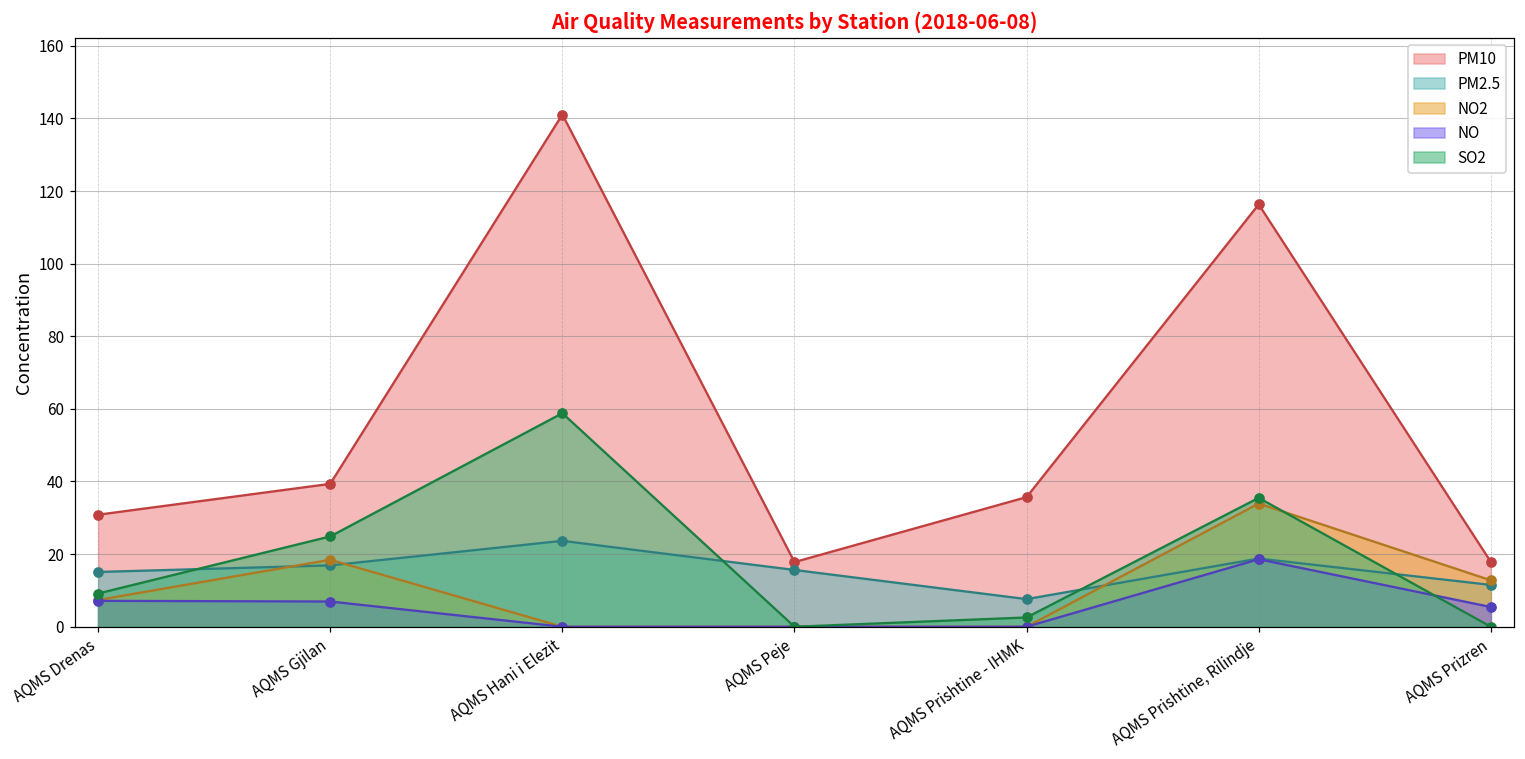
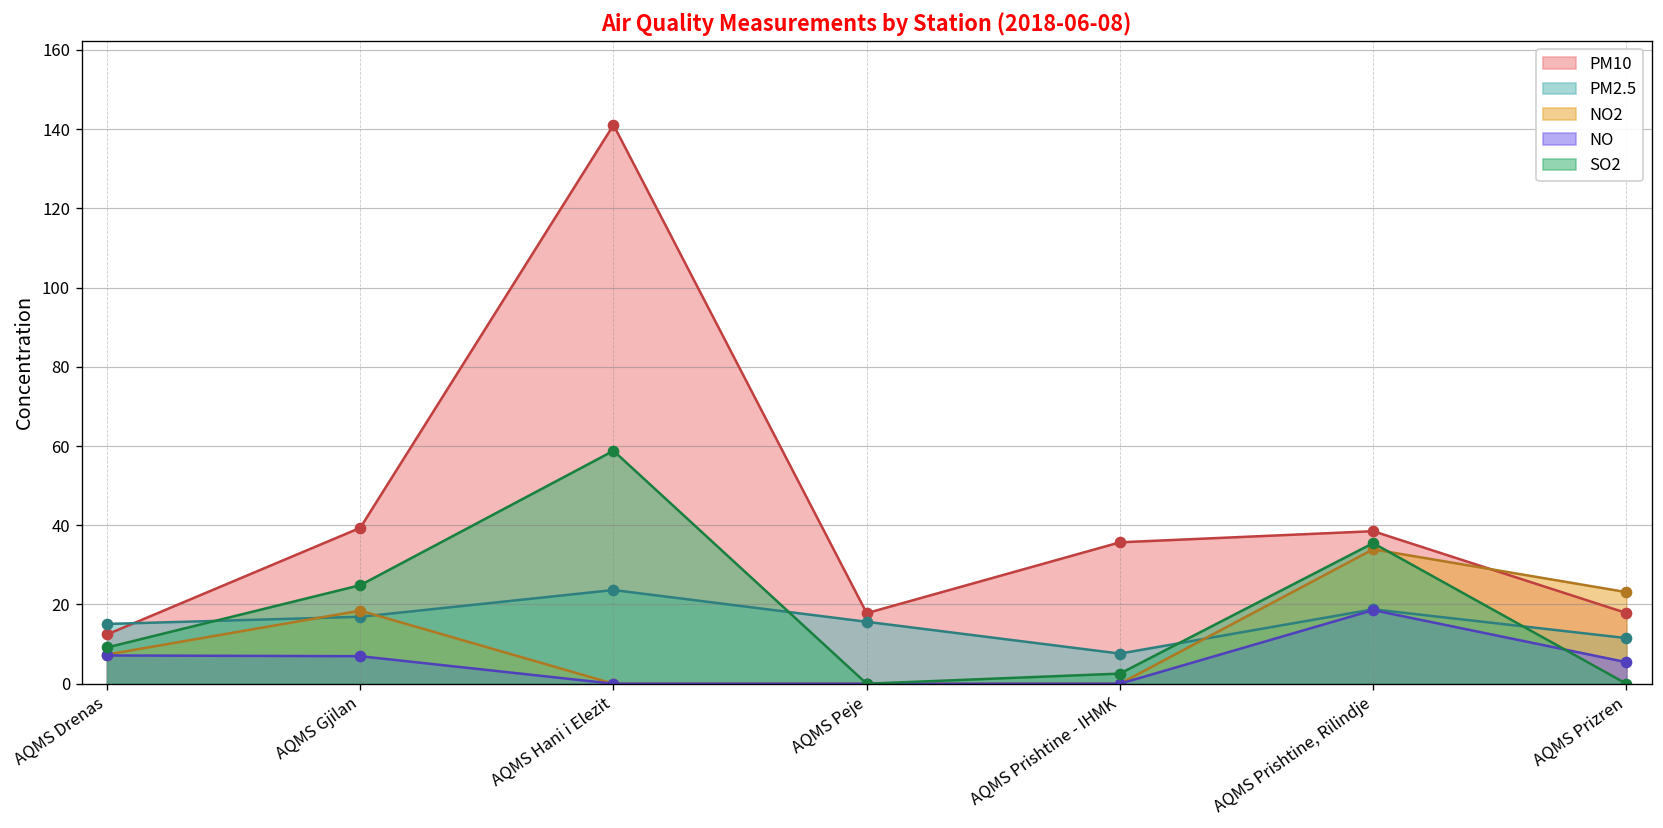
  {
    "PM10": {
-     "AQMS Drenas": 31,
+     "AQMS Drenas": 12,
      "AQMS Gjilan": 39,
      "AQMS Hani i Elezit": 141,
      "AQMS Peje": 18,
      "AQMS Prishtine - IHMK": 36,
-     "AQMS Prishtine, Rilindje": 116,
+     "AQMS Prishtine, Rilindje": 39,
      "AQMS Prizren": 18
    },
    "PM2.5": {
      "AQMS Drenas": 15,
      "AQMS Gjilan": 17,
      "AQMS Hani i Elezit": 24,
      "AQMS Peje": 16,
      "AQMS Prishtine - IHMK": 8,
      "AQMS Prizren": 12
    },
    "NO2": {
      "AQMS Gjilan": 18,
      "AQMS Prishtine, Rilindje": 34,
-     "AQMS Prizren": 13
+     "AQMS Prizren": 23
    },
    "NO": {
      "AQMS Gjilan": 7,
      "AQMS Prizren": 5
    },
    "SO2": {
      "AQMS Drenas": 9,
      "AQMS Gjilan": 25,
      "AQMS Hani i Elezit": 59,
      "AQMS Prishtine - IHMK": 3,
      "AQMS Prishtine, Rilindje": 35,
      "AQMS Prizren": 0
    }
  }
